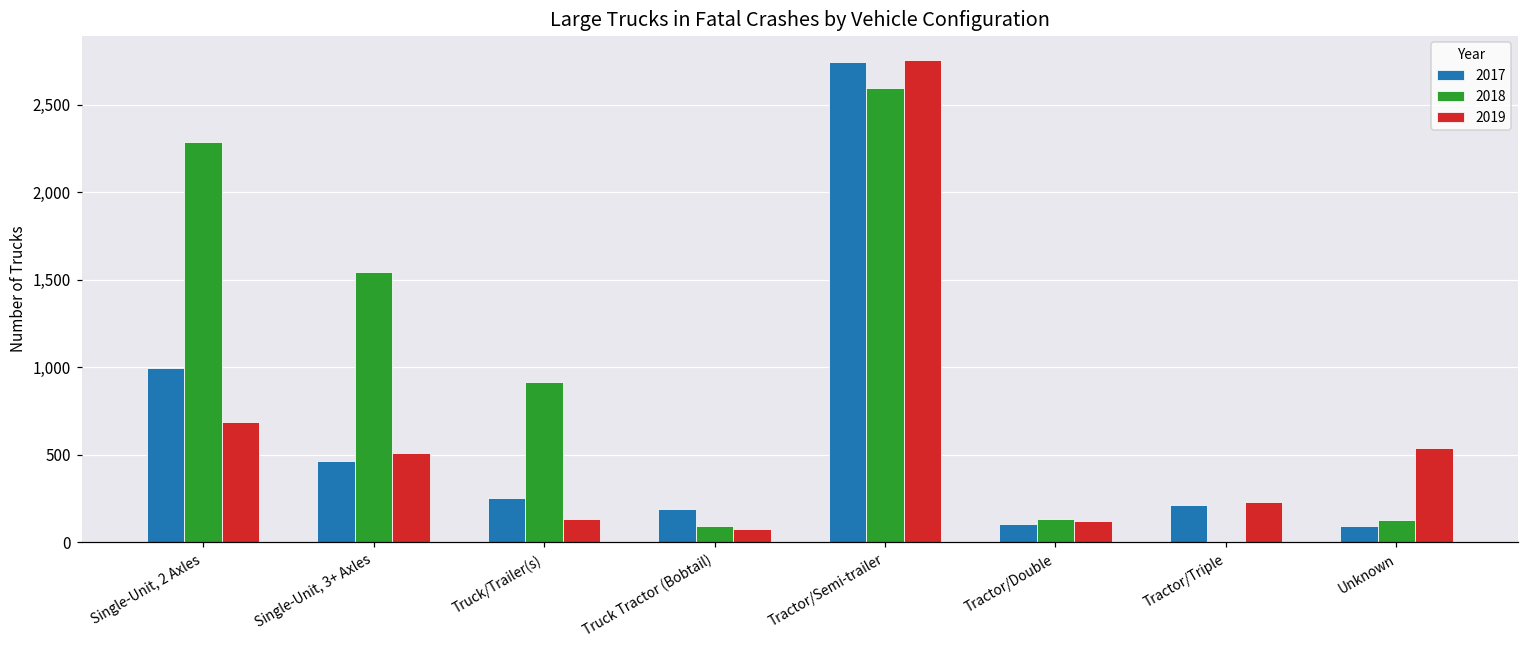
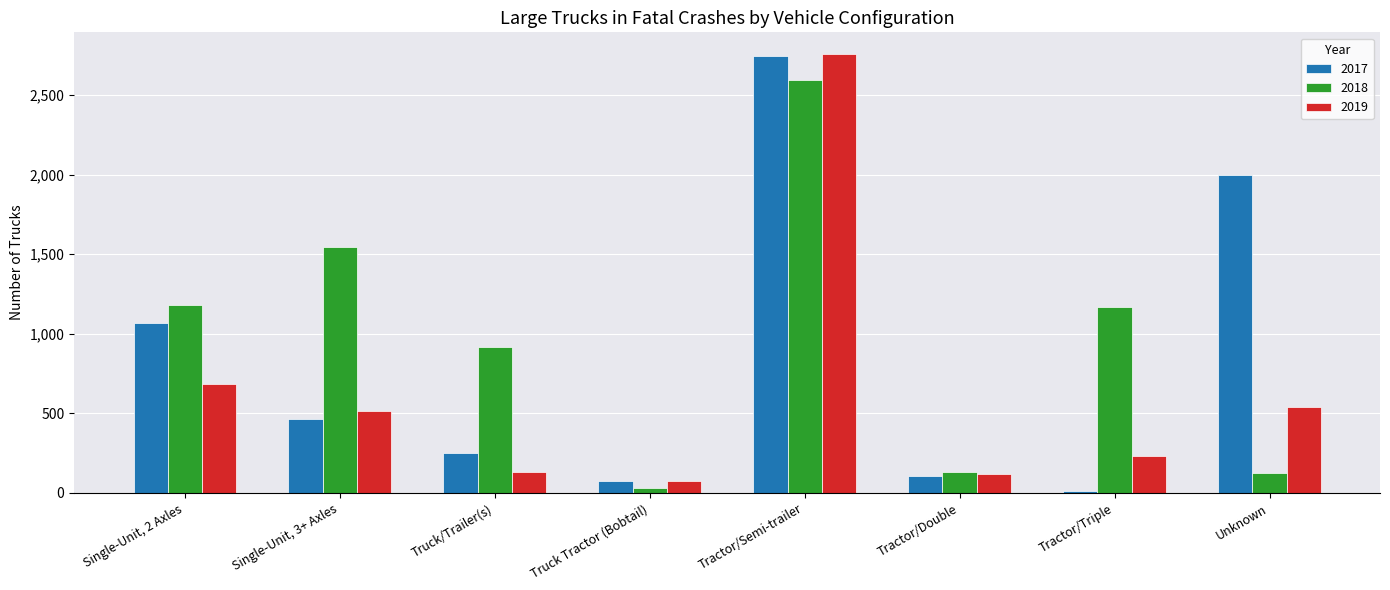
  {
    "2017": {
-     "Single-Unit, 2 Axles": "1,000",
+     "Single-Unit, 2 Axles": "1,070",
      "Single-Unit, 3+ Axles": "460",
      "Truck/Trailer(s)": "250",
-     "Truck Tractor (Bobtail)": "190",
+     "Truck Tractor (Bobtail)": "70",
      "Tractor/Semi-trailer": "2,740",
      "Tractor/Double": "100",
-     "Tractor/Triple": "210",
-     "Unknown": "90"
+     "Tractor/Triple": "10",
+     "Unknown": "2,000"
    },
    "2018": {
-     "Single-Unit, 2 Axles": "2,290",
+     "Single-Unit, 2 Axles": "1,180",
      "Single-Unit, 3+ Axles": "1,540",
      "Truck/Trailer(s)": "910",
-     "Truck Tractor (Bobtail)": "90",
+     "Truck Tractor (Bobtail)": "30",
      "Tractor/Semi-trailer": "2,600",
      "Tractor/Double": "130",
-     "Tractor/Triple": "10",
+     "Tractor/Triple": "1,170",
      "Unknown": "130"
    },
    "2019": {
      "Single-Unit, 2 Axles": "690",
      "Single-Unit, 3+ Axles": "510",
      "Truck/Trailer(s)": "130",
      "Truck Tractor (Bobtail)": "70",
      "Tractor/Semi-trailer": "2,760",
      "Tractor/Double": "120",
      "Tractor/Triple": "230",
      "Unknown": "540"
    }
  }
